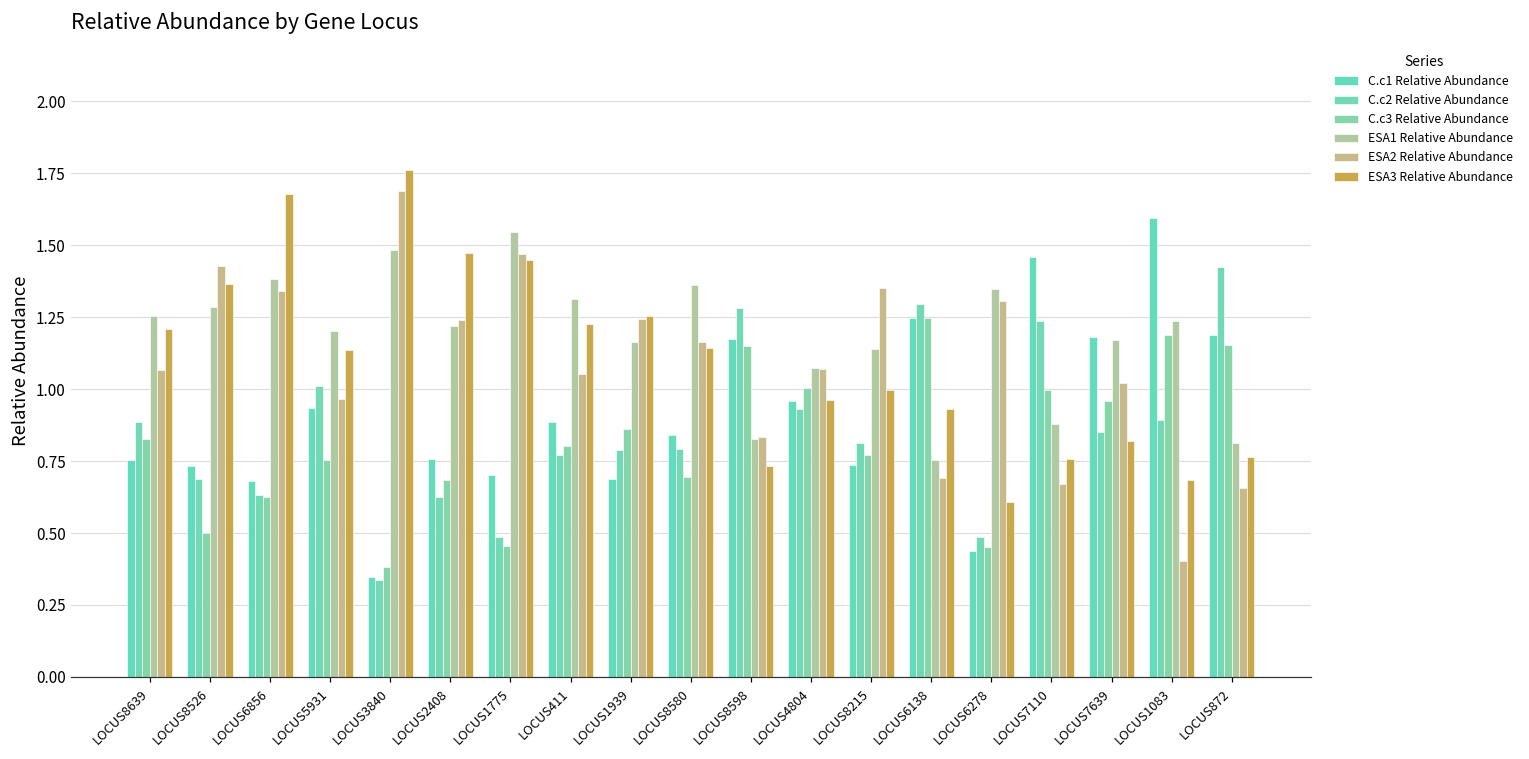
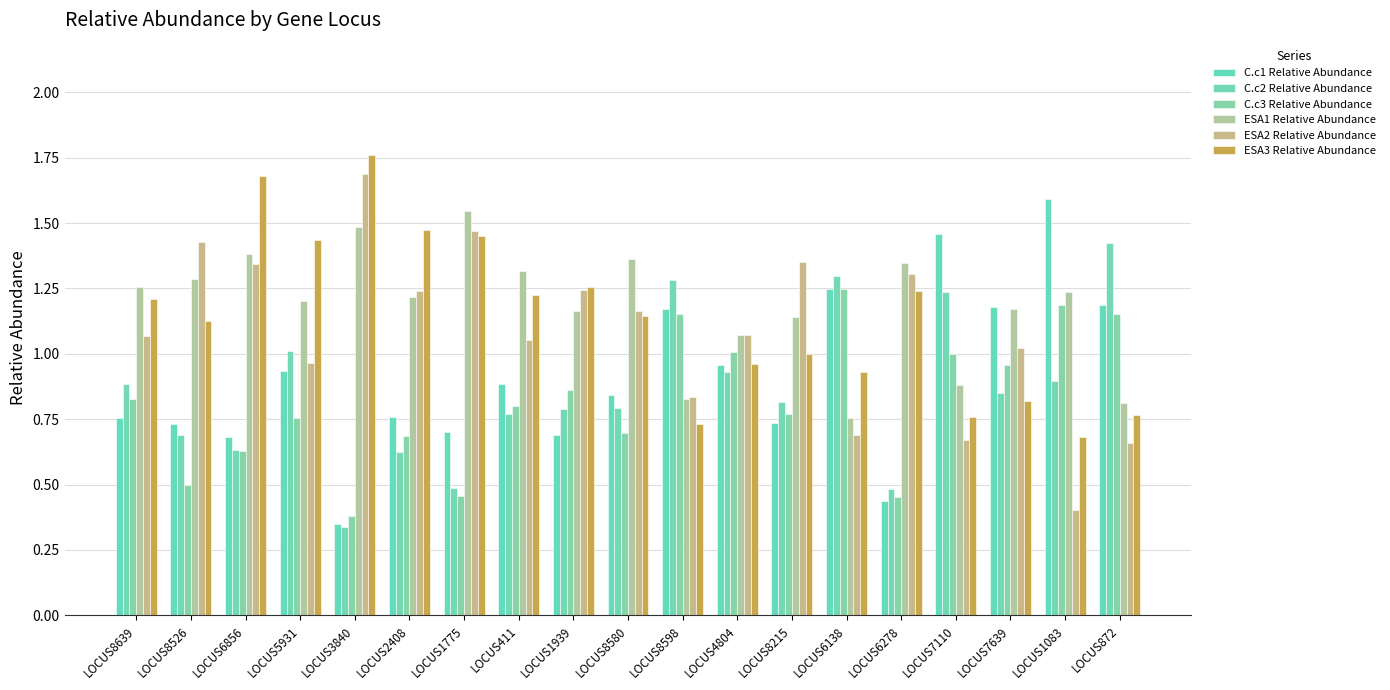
  {
    "ESA3 Relative Abundance": {
      "LOCUS8639": 1.21,
-     "LOCUS8526": 1.37,
+     "LOCUS8526": 1.13,
      "LOCUS6856": 1.68,
-     "LOCUS5931": 1.14,
+     "LOCUS5931": 1.44,
      "LOCUS3840": 1.76,
      "LOCUS2408": 1.47,
      "LOCUS1775": 1.45,
      "LOCUS411": 1.23,
      "LOCUS1939": 1.26,
      "LOCUS8580": 1.14,
      "LOCUS8598": 0.73,
      "LOCUS4804": 0.96,
      "LOCUS8215": 1.00,
      "LOCUS6138": 0.93,
-     "LOCUS6278": 0.61,
+     "LOCUS6278": 1.24,
      "LOCUS7110": 0.76,
      "LOCUS7639": 0.82,
      "LOCUS1083": 0.68,
      "LOCUS872": 0.77
    }
  }
